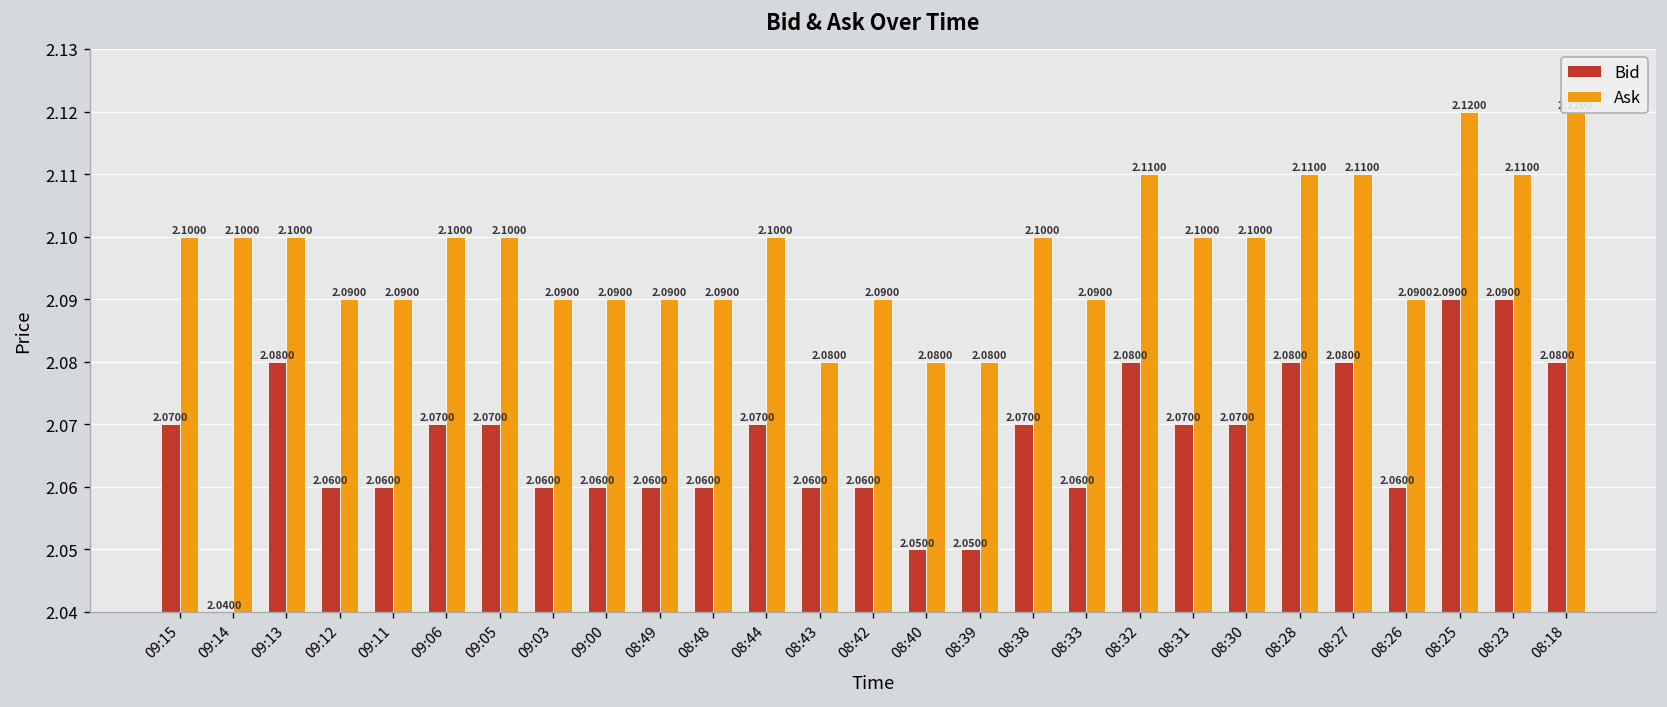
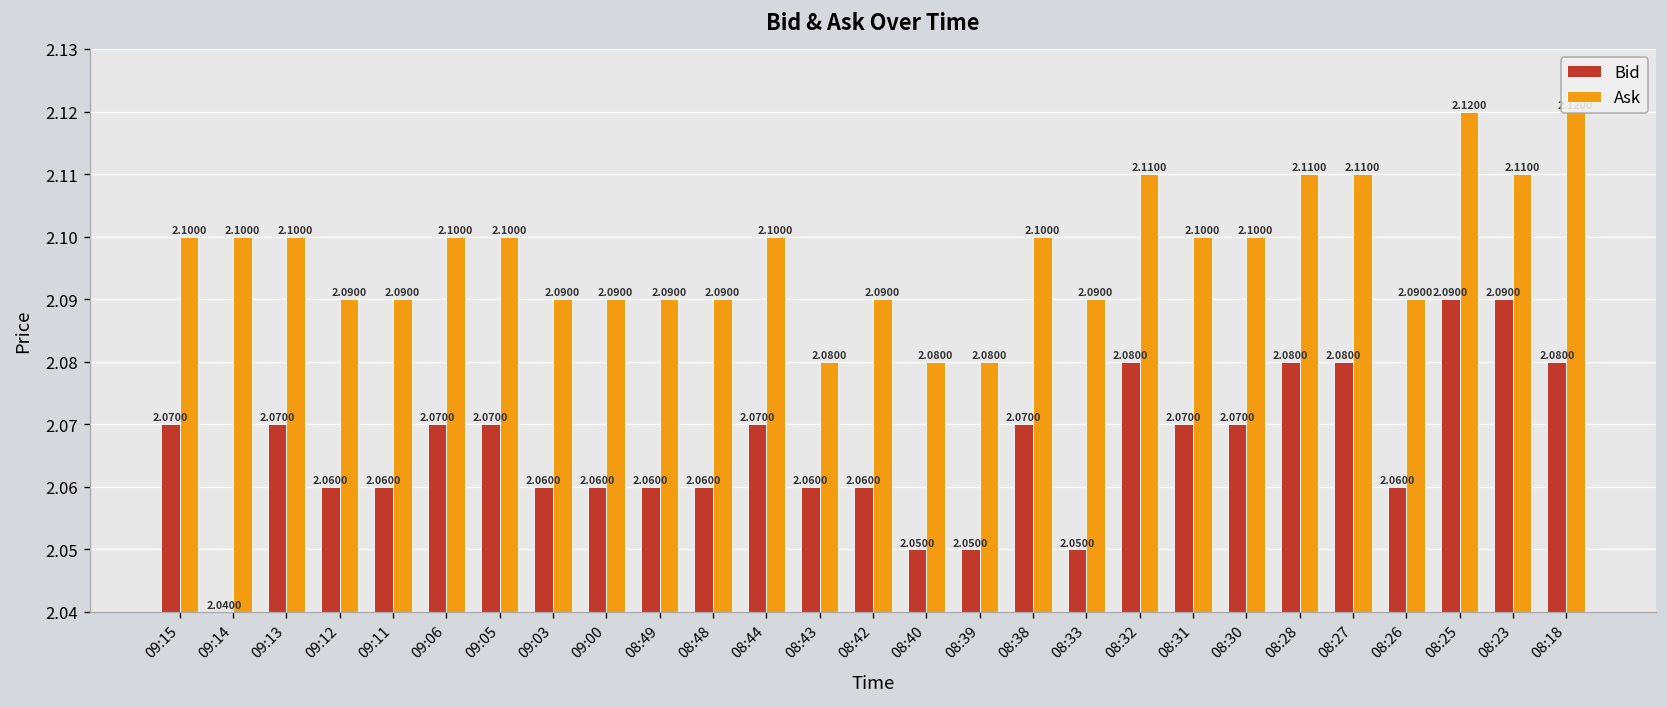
  {
    "Bid": {
      "09:15": 2.0700,
      "09:14": 2.0400,
-     "09:13": 2.0800,
+     "09:13": 2.0700,
      "09:12": 2.0600,
      "09:11": 2.0600,
      "09:06": 2.0700,
      "09:05": 2.0700,
      "09:03": 2.0600,
      "09:00": 2.0600,
      "08:49": 2.0600,
      "08:48": 2.0600,
      "08:44": 2.0700,
      "08:43": 2.0600,
      "08:42": 2.0600,
      "08:40": 2.0500,
      "08:39": 2.0500,
      "08:38": 2.0700,
-     "08:33": 2.0600,
+     "08:33": 2.0500,
      "08:32": 2.0800,
      "08:31": 2.0700,
      "08:30": 2.0700,
      "08:28": 2.0800,
      "08:27": 2.0800,
      "08:26": 2.0600,
      "08:25": 2.0900,
      "08:23": 2.0900,
      "08:18": 2.0800
    },
    "Ask": {
      "09:15": 2.1000,
      "09:14": 2.1000,
      "09:13": 2.1000,
      "09:12": 2.0900,
      "09:11": 2.0900,
      "09:06": 2.1000,
      "09:05": 2.1000,
      "09:03": 2.0900,
      "09:00": 2.0900,
      "08:49": 2.0900,
      "08:48": 2.0900,
      "08:44": 2.1000,
      "08:43": 2.0800,
      "08:42": 2.0900,
      "08:40": 2.0800,
      "08:39": 2.0800,
      "08:38": 2.1000,
      "08:33": 2.0900,
      "08:32": 2.1100,
      "08:31": 2.1000,
      "08:30": 2.1000,
      "08:28": 2.1100,
      "08:27": 2.1100,
      "08:26": 2.0900,
      "08:25": 2.1200,
      "08:23": 2.1100
    }
  }
